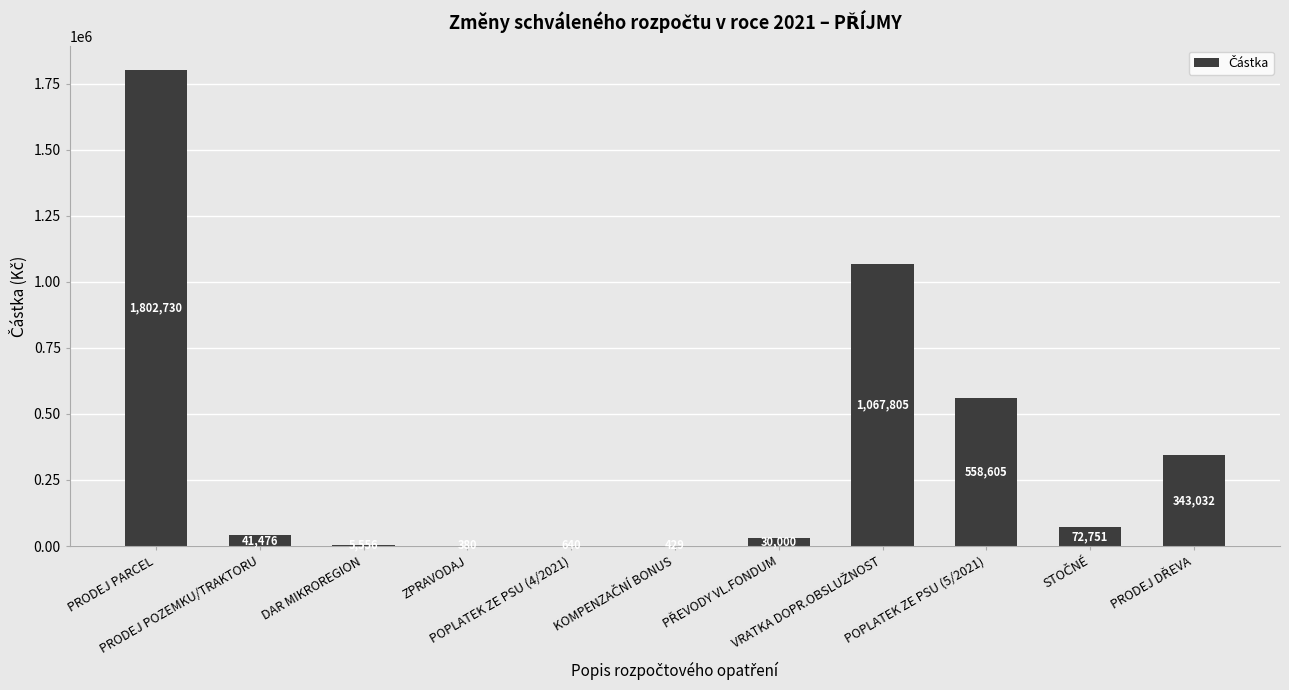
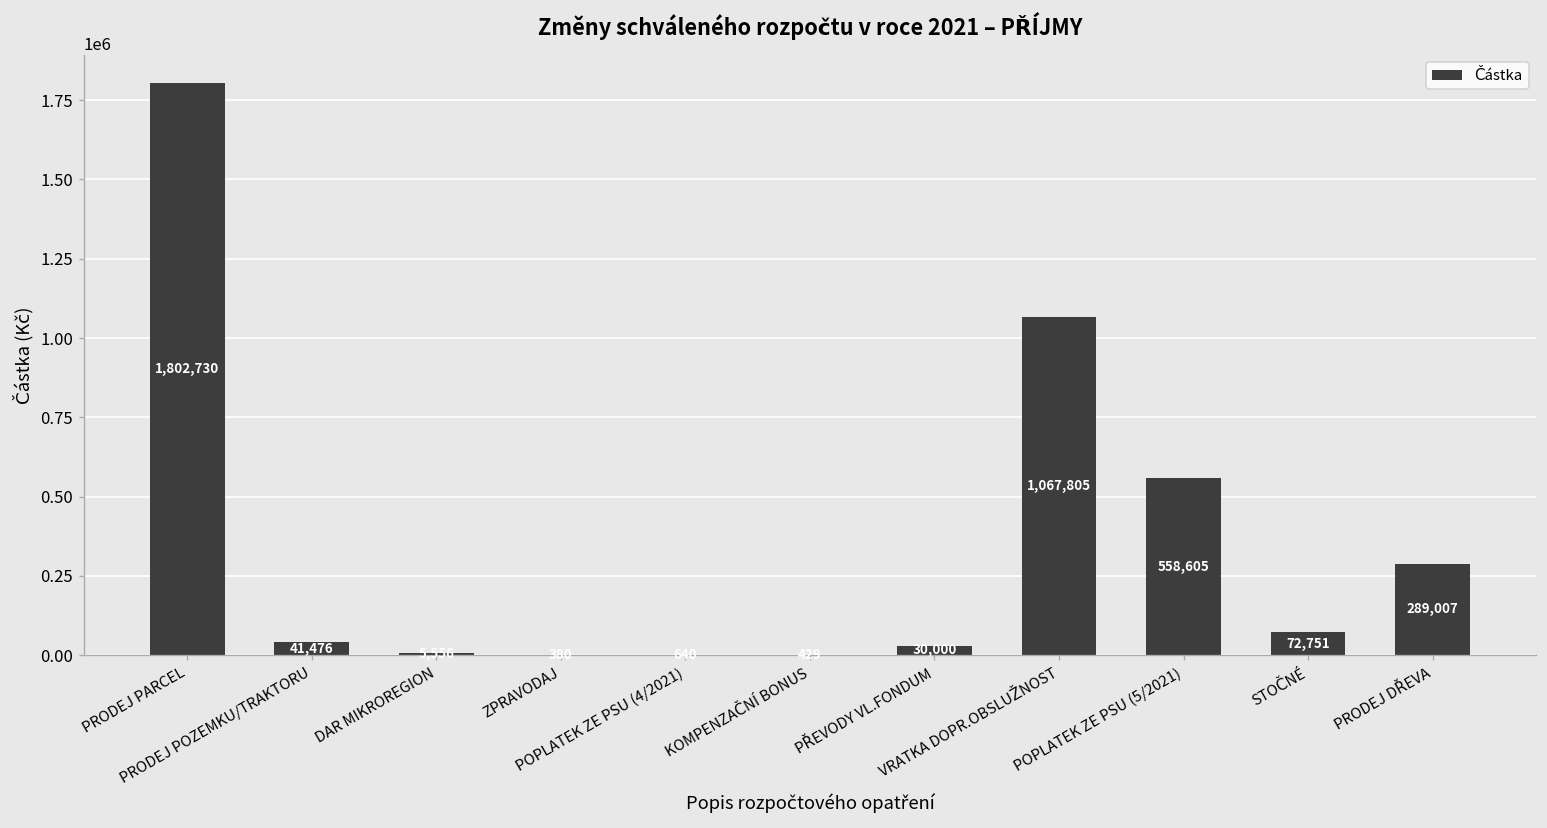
  {
    "PRODEJ PARCEL": "1,802,730",
    "PRODEJ POZEMKU/TRAKTORU": "41,476",
    "PŘEVODY VL.FONDUM": "30,000",
    "VRATKA DOPR.OBSLUŽNOST": "1,067,805",
    "POPLATEK ZE PSU (5/2021)": "558,605",
    "STOČNÉ": "72,751",
-   "PRODEJ DŘEVA": "343,032"
+   "PRODEJ DŘEVA": "289,007"
  }
